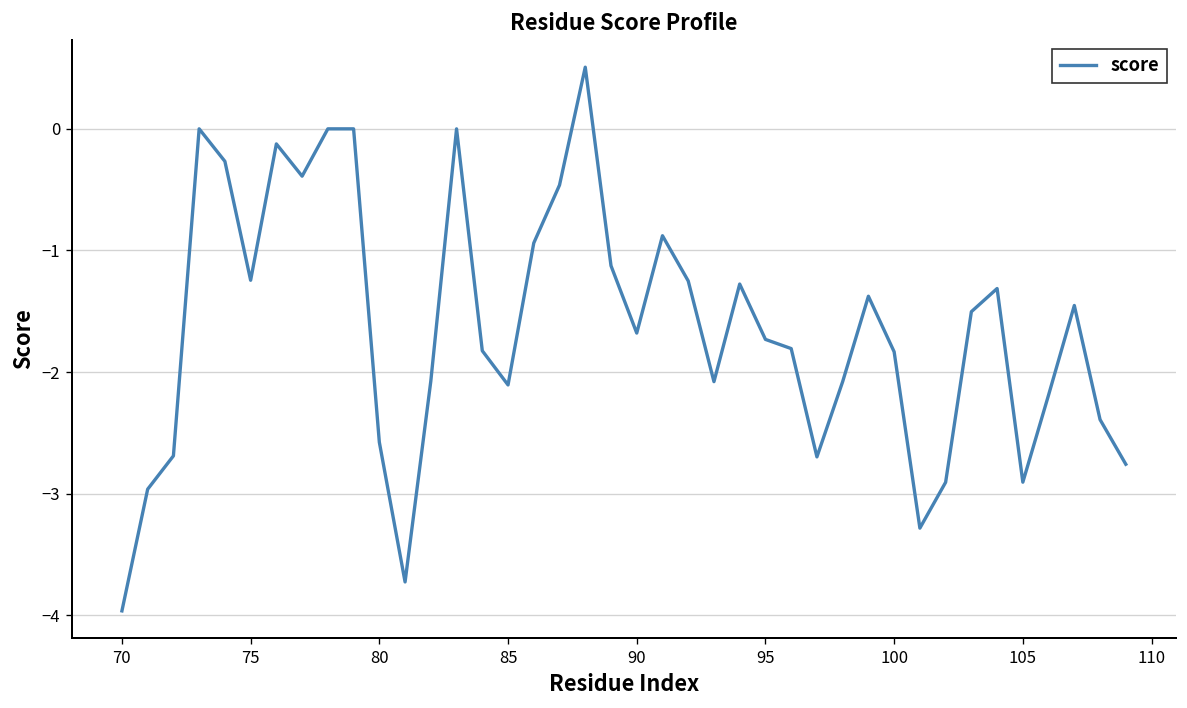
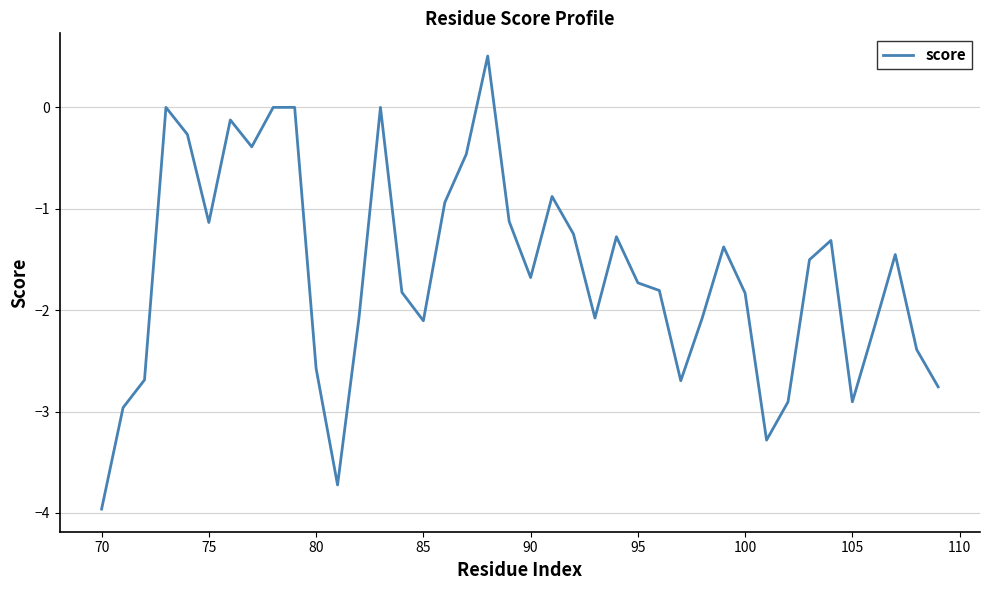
  {
    "70": -3.96,
-   "75": -1.24,
+   "75": -1.14,
    "80": -2.58,
    "85": -2.11,
    "90": -1.68,
    "95": -1.73,
    "100": -1.83,
    "105": -2.90
  }
